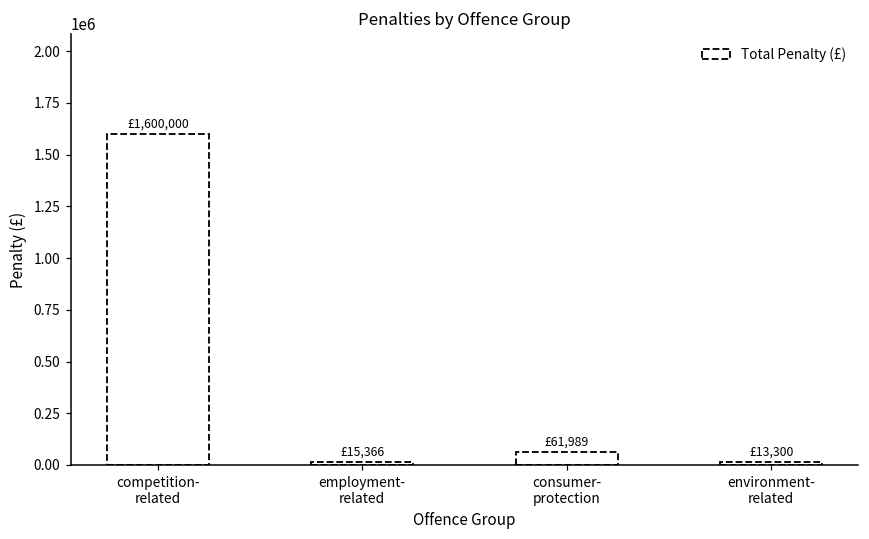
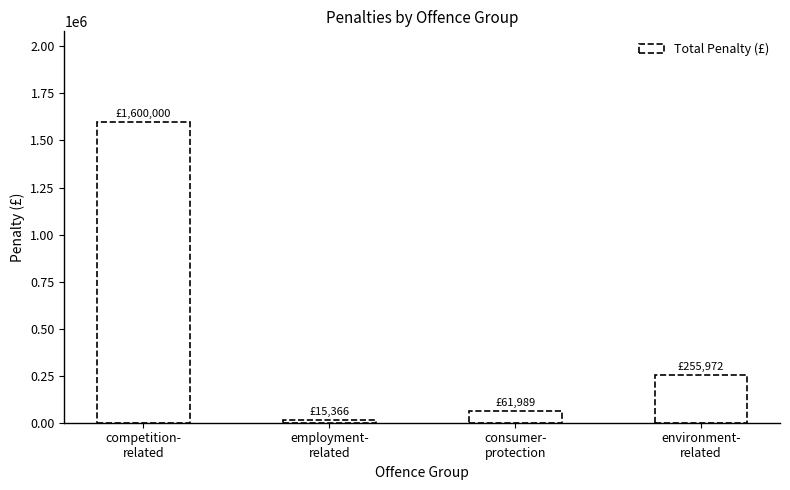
  {
    "competition- related": "£1,600,000",
    "employment- related": "£15,366",
    "consumer- protection": "£61,989",
-   "environment- related": "£13,300"
+   "environment- related": "£255,972"
  }
